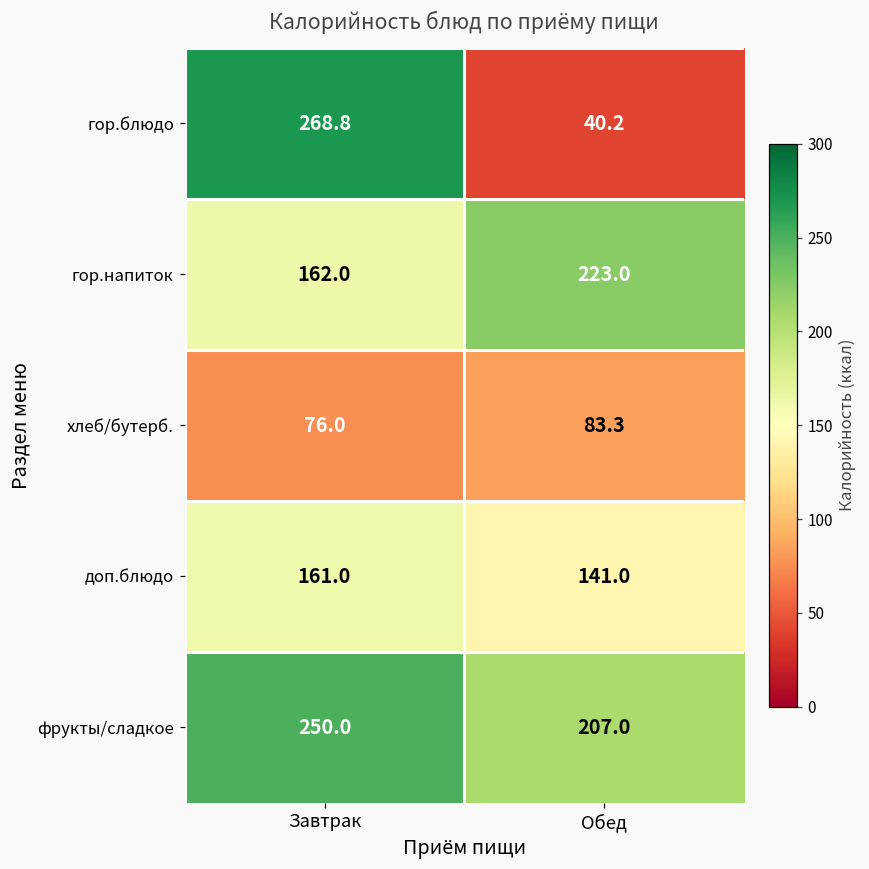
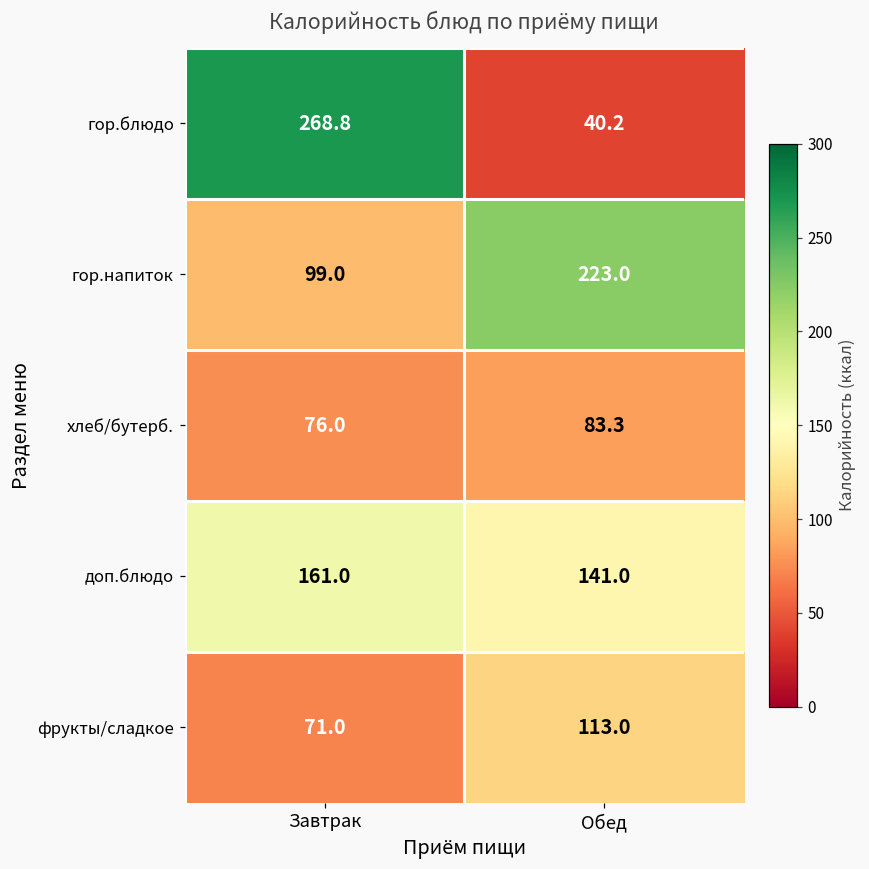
  {
    "гор.блюдо": {
      "Завтрак": 268.8,
      "Обед": 40.2
    },
    "гор.напиток": {
-     "Завтрак": 162.0,
+     "Завтрак": 99.0,
      "Обед": 223.0
    },
    "хлеб/бутерб.": {
      "Завтрак": 76.0,
      "Обед": 83.3
    },
    "доп.блюдо": {
      "Завтрак": 161.0,
      "Обед": 141.0
    },
    "фрукты/сладкое": {
-     "Завтрак": 250.0,
-     "Обед": 207.0
+     "Завтрак": 71.0,
+     "Обед": 113.0
    }
  }
